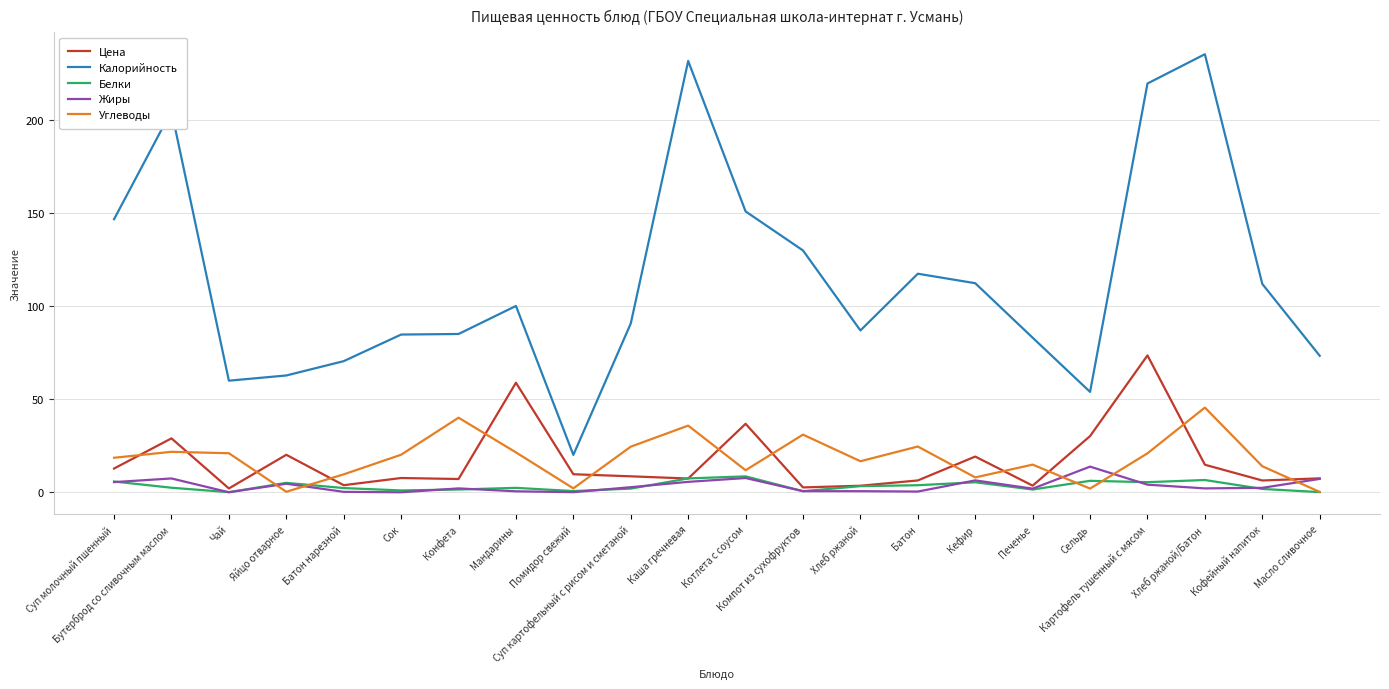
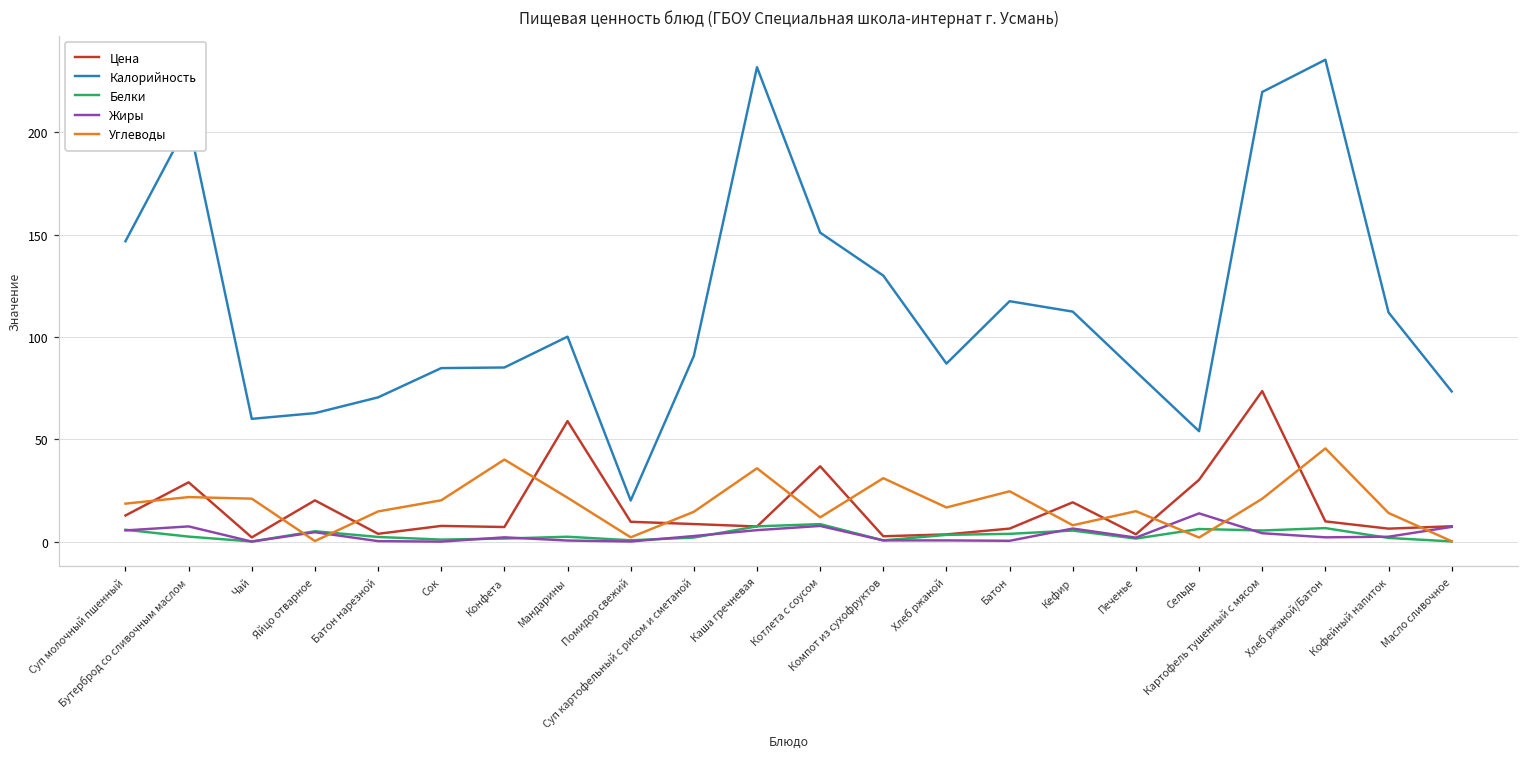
  {
    "Цена": {
      "Суп молочный пшенный": 13,
      "Бутерброд со сливочным маслом": 29,
      "Чай": 2,
      "Яйцо отварное": 20,
      "Батон нарезной": 4,
      "Сок": 8,
      "Конфета": 7,
      "Мандарины": 59,
      "Помидор свежий": 10,
      "Суп картофельный с рисом и сметаной": 9,
      "Котлета с соусом": 37,
      "Компот из сухофруктов": 3,
      "Батон": 6,
      "Кефир": 19,
      "Печенье": 4,
      "Сельдь": 30,
      "Картофель тушенный с мясом": 74,
-     "Хлеб ржаной/Батон": 15,
+     "Хлеб ржаной/Батон": 10,
      "Кофейный напиток": 6
    },
    "Калорийность": {
      "Суп молочный пшенный": 147,
      "Чай": 60,
      "Яйцо отварное": 63,
      "Батон нарезной": 71,
      "Сок": 85,
      "Конфета": 85,
      "Мандарины": 100,
      "Помидор свежий": 20,
      "Суп картофельный с рисом и сметаной": 91,
      "Каша гречневая": 232,
      "Котлета с соусом": 151,
      "Компот из сухофруктов": 130,
      "Хлеб ржаной": 87,
      "Батон": 118,
      "Кефир": 112,
      "Печенье": 83,
      "Сельдь": 54,
      "Картофель тушенный с мясом": 220,
      "Хлеб ржаной/Батон": 236,
      "Кофейный напиток": 112,
      "Масло сливочное": 73
    },
    "Белки": {
      "Бутерброд со сливочным маслом": 2,
      "Батон нарезной": 2,
      "Мандарины": 2,
      "Батон": 4,
      "Сельдь": 6,
      "Хлеб ржаной/Батон": 7
    },
    "Жиры": {
      "Бутерброд со сливочным маслом": 7,
      "Батон нарезной": 0,
      "Мандарины": 1,
      "Каша гречневая": 6,
      "Хлеб ржаной": 1,
      "Батон": 0,
      "Сельдь": 14,
      "Хлеб ржаной/Батон": 2
    },
    "Углеводы": {
      "Суп молочный пшенный": 19,
      "Бутерброд со сливочным маслом": 22,
      "Чай": 21,
      "Яйцо отварное": 0,
-     "Батон нарезной": 10,
+     "Батон нарезной": 15,
      "Сок": 20,
      "Конфета": 40,
      "Мандарины": 21,
      "Помидор свежий": 2,
-     "Суп картофельный с рисом и сметаной": 25,
+     "Суп картофельный с рисом и сметаной": 15,
      "Каша гречневая": 36,
      "Котлета с соусом": 12,
      "Компот из сухофруктов": 31,
      "Хлеб ржаной": 17,
      "Батон": 25,
      "Кефир": 8,
      "Печенье": 15,
      "Сельдь": 2,
      "Картофель тушенный с мясом": 21,
      "Хлеб ржаной/Батон": 46,
      "Кофейный напиток": 14
    }
  }
